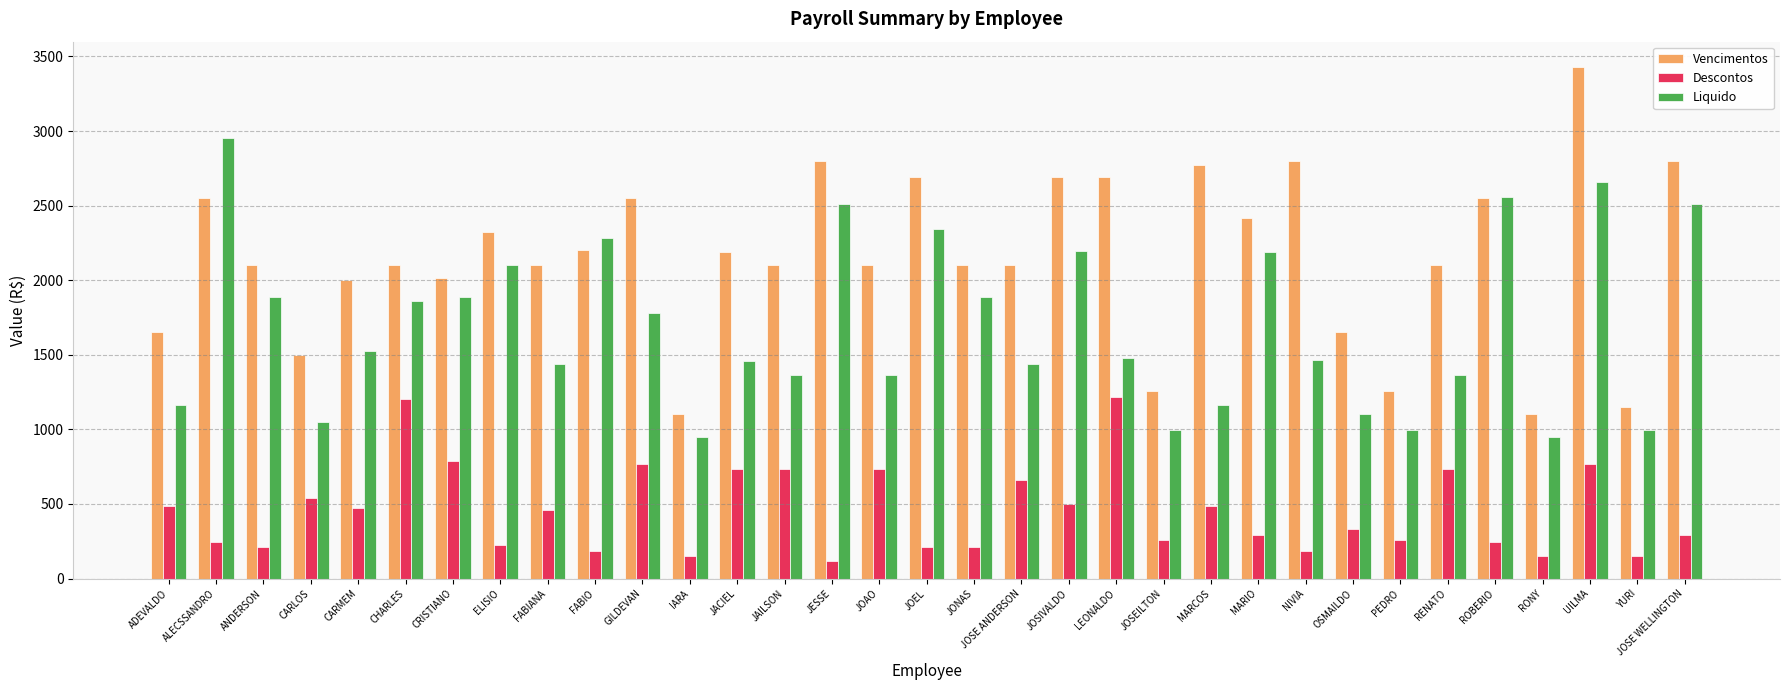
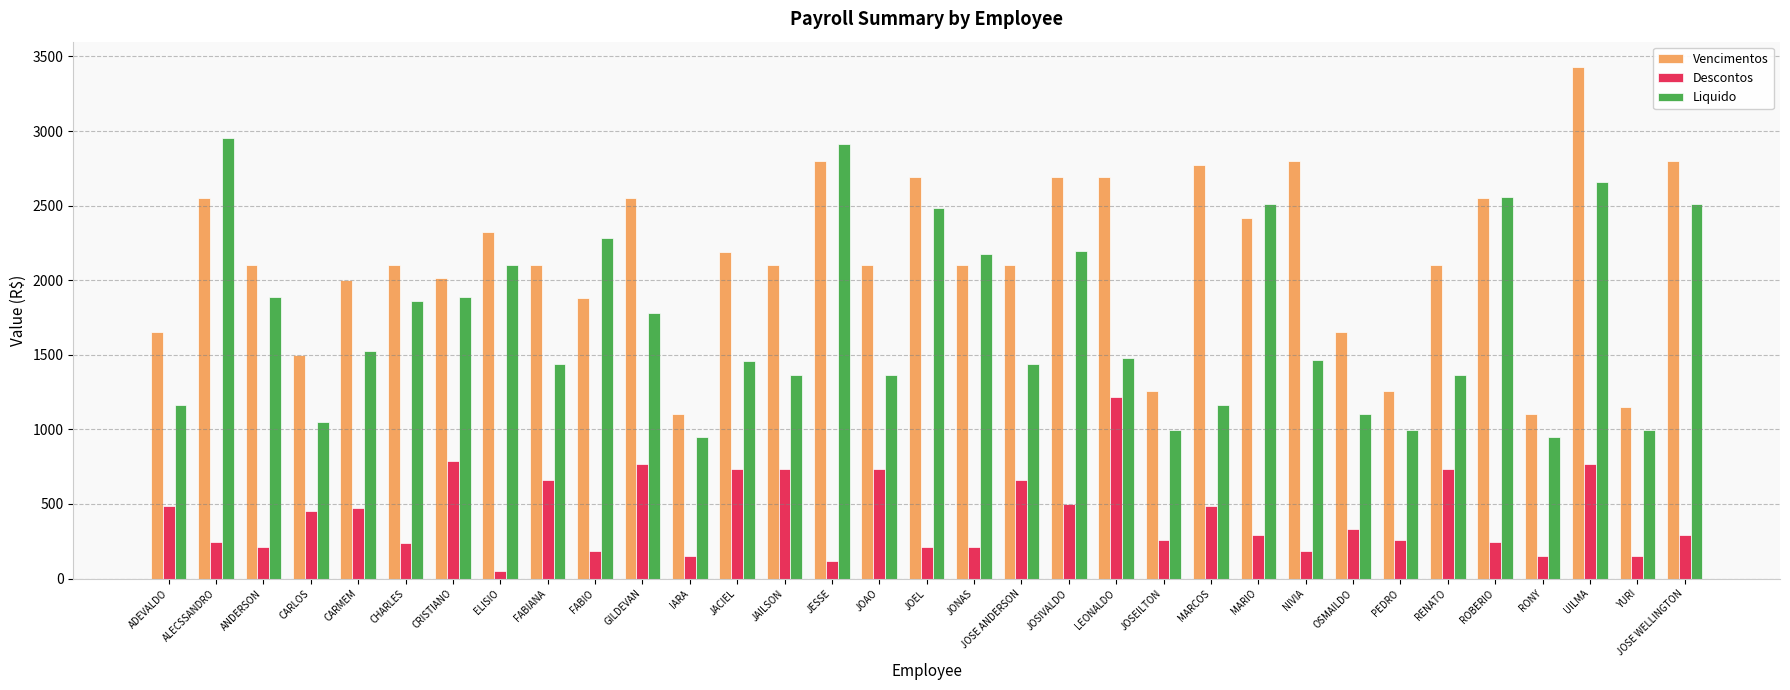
  {
    "Vencimentos": {
      "ADEVALDO": 1650,
      "ALECSSANDRO": 2550,
      "ANDERSON": 2100,
      "CARLOS": 1500,
      "CARMEM": 2000,
      "CHARLES": 2100,
      "CRISTIANO": 2020,
      "ELISIO": 2330,
      "FABIANA": 2100,
-     "FABIO": 2200,
+     "FABIO": 1880,
      "GILDEVAN": 2550,
      "IARA": 1100,
      "JACIEL": 2190,
      "JAILSON": 2100,
      "JESSE": 2800,
      "JOAO": 2100,
      "JOEL": 2700,
      "JONAS": 2100,
      "JOSE ANDERSON": 2100,
      "JOSIVALDO": 2700,
      "LEONALDO": 2700,
      "JOSEILTON": 1250,
      "MARCOS": 2770,
      "MARIO": 2410,
      "NIVIA": 2800,
      "OSMAILDO": 1650,
      "PEDRO": 1250,
      "RENATO": 2100,
      "ROBERIO": 2550,
      "RONY": 1100,
      "UILMA": 3430,
      "YURI": 1150,
      "JOSE WELLINGTON": 2800
    },
    "Descontos": {
      "ADEVALDO": 480,
      "ALECSSANDRO": 240,
      "ANDERSON": 210,
-     "CARLOS": 540,
+     "CARLOS": 450,
      "CARMEM": 470,
-     "CHARLES": 1200,
+     "CHARLES": 240,
      "CRISTIANO": 790,
-     "ELISIO": 230,
-     "FABIANA": 460,
+     "ELISIO": 50,
+     "FABIANA": 660,
      "FABIO": 180,
      "GILDEVAN": 770,
      "IARA": 150,
      "JACIEL": 740,
      "JAILSON": 740,
      "JESSE": 120,
      "JOAO": 740,
      "JOEL": 210,
      "JONAS": 210,
      "JOSE ANDERSON": 660,
      "JOSIVALDO": 500,
      "LEONALDO": 1220,
      "JOSEILTON": 260,
      "MARCOS": 480,
      "MARIO": 290,
      "NIVIA": 180,
      "OSMAILDO": 330,
      "PEDRO": 260,
      "RENATO": 740,
      "ROBERIO": 240,
      "RONY": 150,
      "UILMA": 770,
      "YURI": 150,
      "JOSE WELLINGTON": 290
    },
    "Liquido": {
      "ADEVALDO": 1170,
      "ALECSSANDRO": 2950,
      "ANDERSON": 1890,
      "CARLOS": 1050,
      "CARMEM": 1530,
      "CHARLES": 1860,
      "CRISTIANO": 1890,
      "ELISIO": 2100,
      "FABIANA": 1440,
      "FABIO": 2280,
      "GILDEVAN": 1780,
      "IARA": 950,
      "JACIEL": 1460,
      "JAILSON": 1370,
-     "JESSE": 2510,
+     "JESSE": 2910,
      "JOAO": 1370,
-     "JOEL": 2340,
-     "JONAS": 1890,
+     "JOEL": 2490,
+     "JONAS": 2180,
      "JOSE ANDERSON": 1440,
      "JOSIVALDO": 2200,
      "LEONALDO": 1480,
      "JOSEILTON": 1000,
      "MARCOS": 1170,
-     "MARIO": 2190,
+     "MARIO": 2510,
      "NIVIA": 1470,
      "OSMAILDO": 1100,
      "PEDRO": 1000,
      "RENATO": 1370,
      "ROBERIO": 2550,
      "RONY": 950,
      "UILMA": 2660,
      "YURI": 1000,
      "JOSE WELLINGTON": 2510
    }
  }
